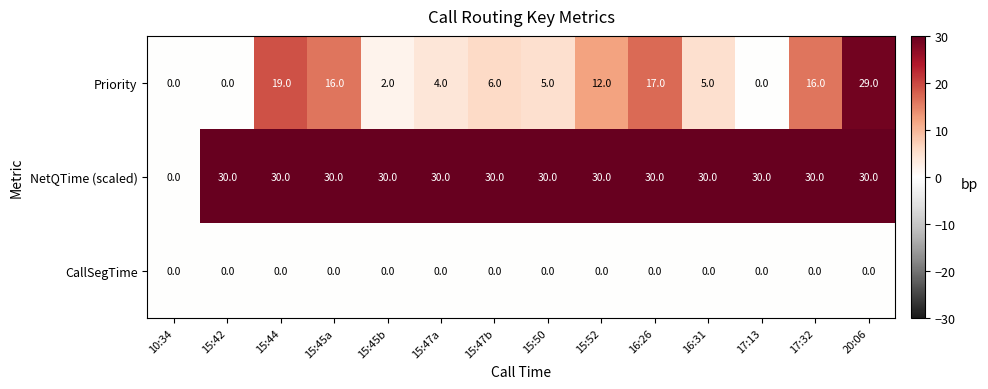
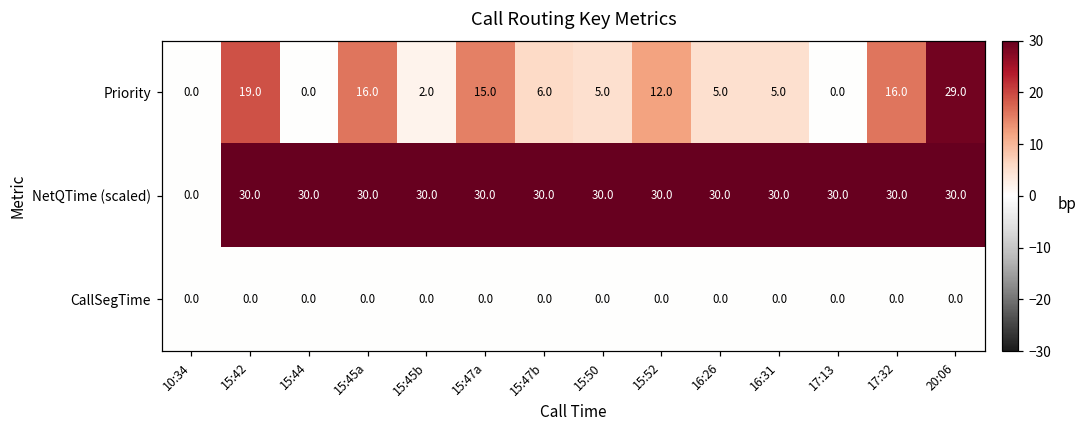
  {
    "Priority": {
      "10:34": 0.0,
-     "15:42": 0.0,
-     "15:44": 19.0,
+     "15:42": 19.0,
+     "15:44": 0.0,
      "15:45a": 16.0,
      "15:45b": 2.0,
-     "15:47a": 4.0,
+     "15:47a": 15.0,
      "15:47b": 6.0,
      "15:50": 5.0,
      "15:52": 12.0,
-     "16:26": 17.0,
+     "16:26": 5.0,
      "16:31": 5.0,
      "17:13": 0.0,
      "17:32": 16.0,
      "20:06": 29.0
    },
    "NetQTime (scaled)": {
      "10:34": 0.0,
      "15:42": 30.0,
      "15:44": 30.0,
      "15:45a": 30.0,
      "15:45b": 30.0,
      "15:47a": 30.0,
      "15:47b": 30.0,
      "15:50": 30.0,
      "15:52": 30.0,
      "16:26": 30.0,
      "16:31": 30.0,
      "17:13": 30.0,
      "17:32": 30.0,
      "20:06": 30.0
    },
    "CallSegTime": {
      "10:34": 0.0,
      "15:42": 0.0,
      "15:44": 0.0,
      "15:45a": 0.0,
      "15:45b": 0.0,
      "15:47a": 0.0,
      "15:47b": 0.0,
      "15:50": 0.0,
      "15:52": 0.0,
      "16:26": 0.0,
      "16:31": 0.0,
      "17:13": 0.0,
      "17:32": 0.0,
      "20:06": 0.0
    }
  }
